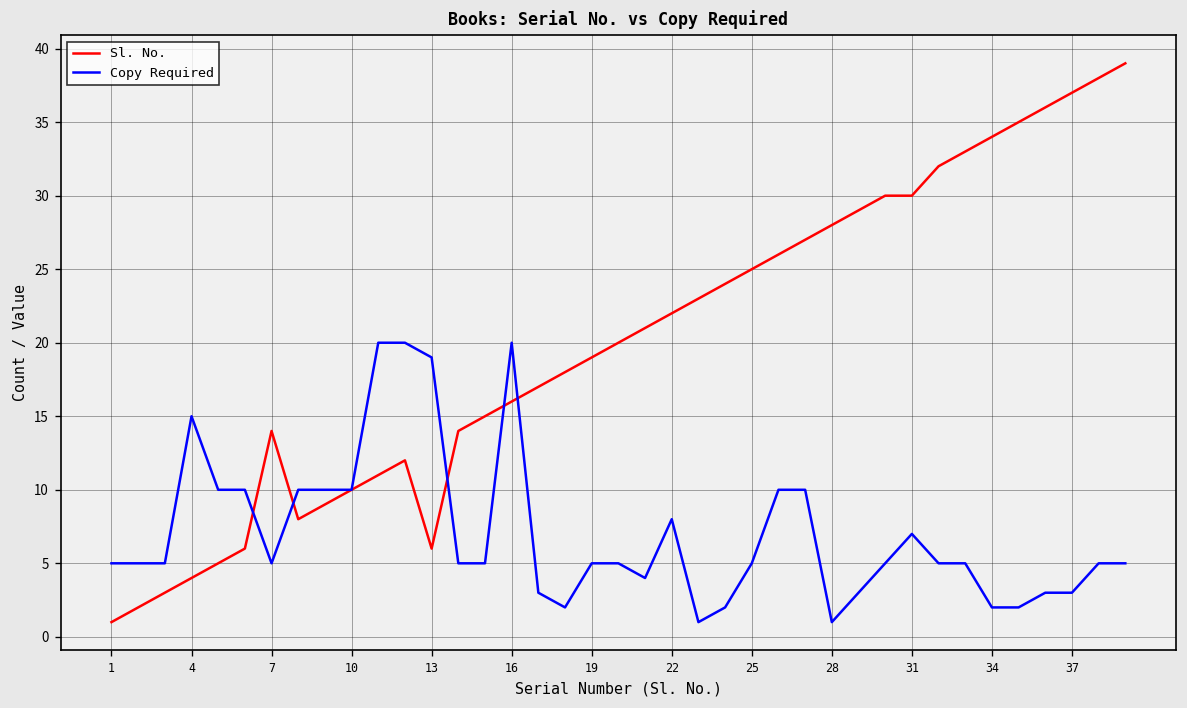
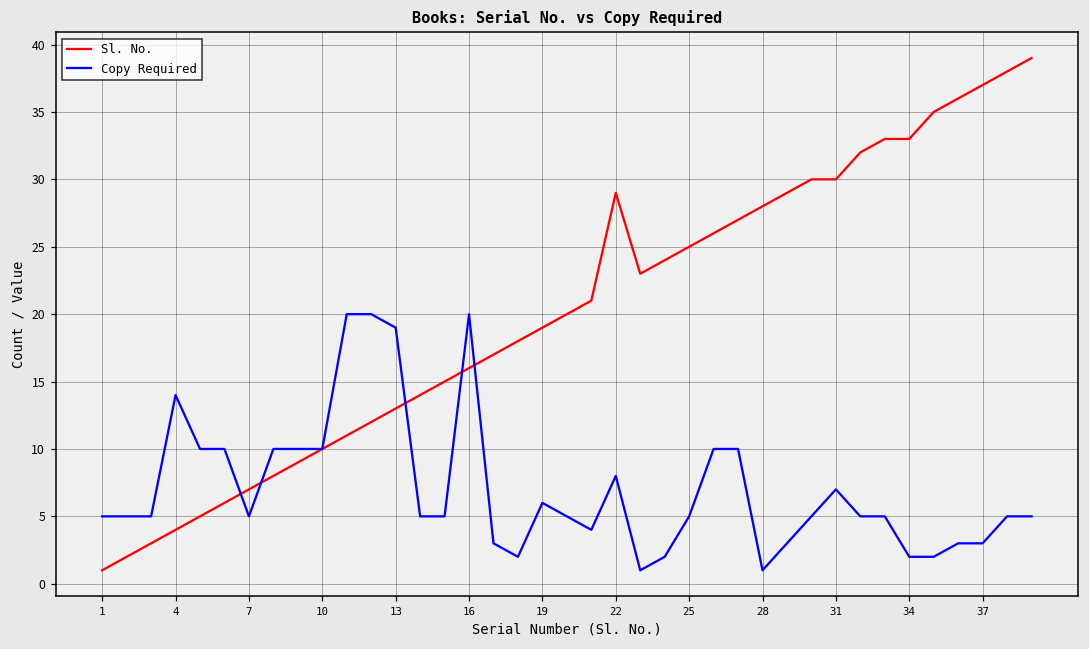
  {
    "Sl. No.": {
      "1": 1,
      "4": 4,
-     "7": 14,
-     "13": 6,
+     "7": 7,
+     "13": 13,
      "16": 16,
      "19": 19,
-     "22": 22,
+     "22": 29,
      "25": 25,
      "28": 28,
      "31": 30,
-     "34": 34,
+     "34": 33,
      "37": 37
    },
    "Copy Required": {
      "1": 5,
-     "4": 15,
+     "4": 14,
      "7": 5,
      "13": 19,
      "16": 20,
-     "19": 5,
+     "19": 6,
      "22": 8,
      "25": 5,
      "28": 1,
      "31": 7,
      "34": 2,
      "37": 3
    }
  }
